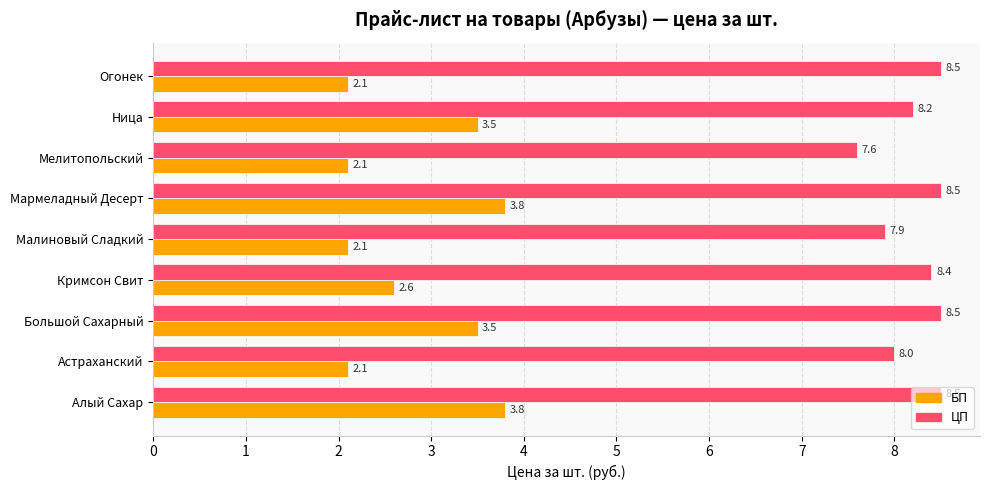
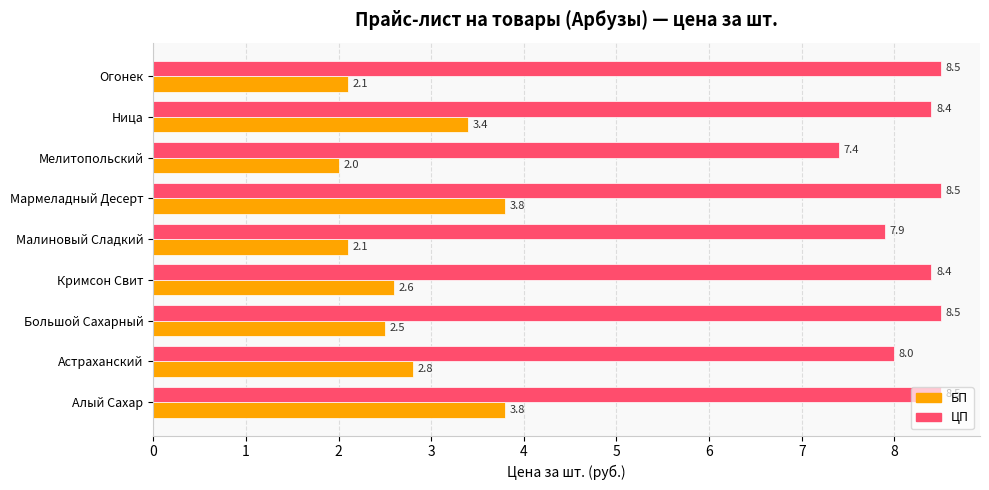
  {
    "БП": {
      "Огонек": 2.1,
-     "Ница": 3.5,
-     "Мелитопольский": 2.1,
+     "Ница": 3.4,
+     "Мелитопольский": 2.0,
      "Мармеладный Десерт": 3.8,
      "Малиновый Сладкий": 2.1,
      "Кримсон Свит": 2.6,
-     "Большой Сахарный": 3.5,
-     "Астраханский": 2.1,
+     "Большой Сахарный": 2.5,
+     "Астраханский": 2.8,
      "Алый Сахар": 3.8
    },
    "ЦП": {
      "Огонек": 8.5,
-     "Ница": 8.2,
-     "Мелитопольский": 7.6,
+     "Ница": 8.4,
+     "Мелитопольский": 7.4,
      "Мармеладный Десерт": 8.5,
      "Малиновый Сладкий": 7.9,
      "Кримсон Свит": 8.4,
      "Большой Сахарный": 8.5,
      "Астраханский": 8.0
    }
  }
